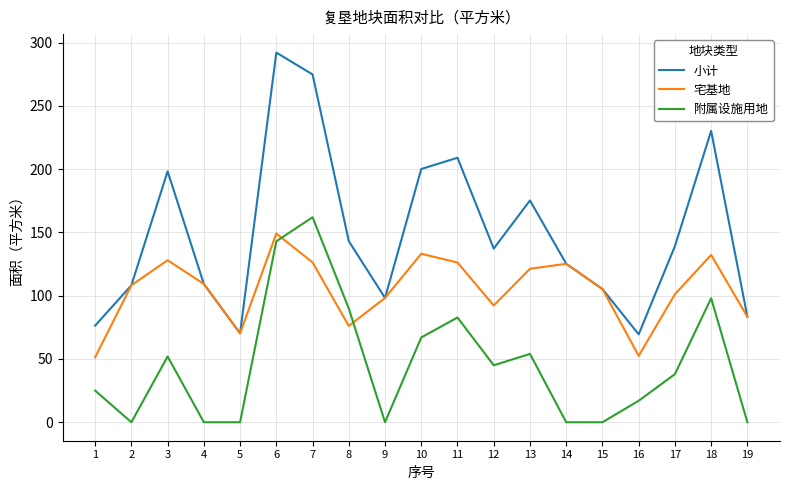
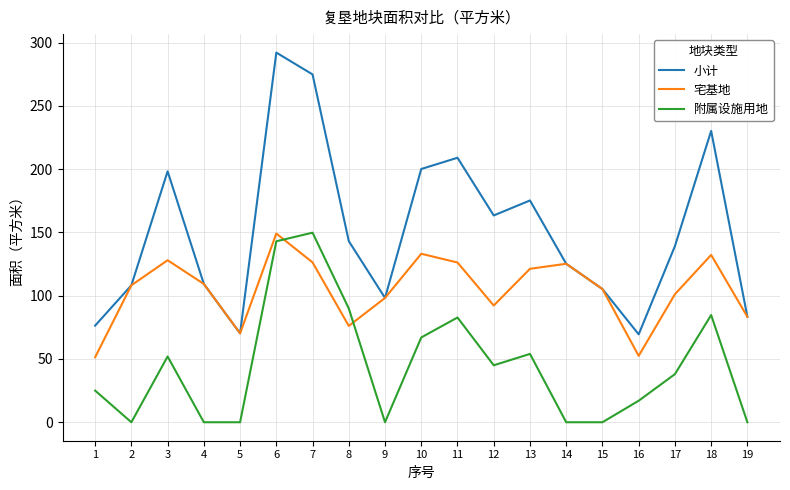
  {
    "小计": {
      "1": 76,
      "3": 198,
      "6": 292,
      "7": 275,
      "8": 143,
      "10": 200,
      "11": 209,
-     "12": 137,
+     "12": 163,
      "13": 175,
      "16": 69,
      "17": 139,
      "18": 230
    },
    "宅基地": {
      "1": 51,
      "3": 128,
      "6": 149,
      "7": 126,
      "8": 76,
      "10": 133,
      "11": 126,
      "12": 92,
      "13": 121,
      "16": 52,
      "17": 101,
      "18": 132
    },
    "附属设施用地": {
      "1": 25,
      "2": 0,
      "3": 52,
      "4": 0,
      "5": 0,
      "6": 143,
-     "7": 162,
+     "7": 150,
      "8": 90,
      "9": 0,
      "10": 67,
      "11": 83,
      "12": 45,
      "13": 54,
      "14": 0,
      "15": 0,
      "16": 17,
      "17": 38,
-     "18": 98,
+     "18": 85,
      "19": 0
    }
  }
